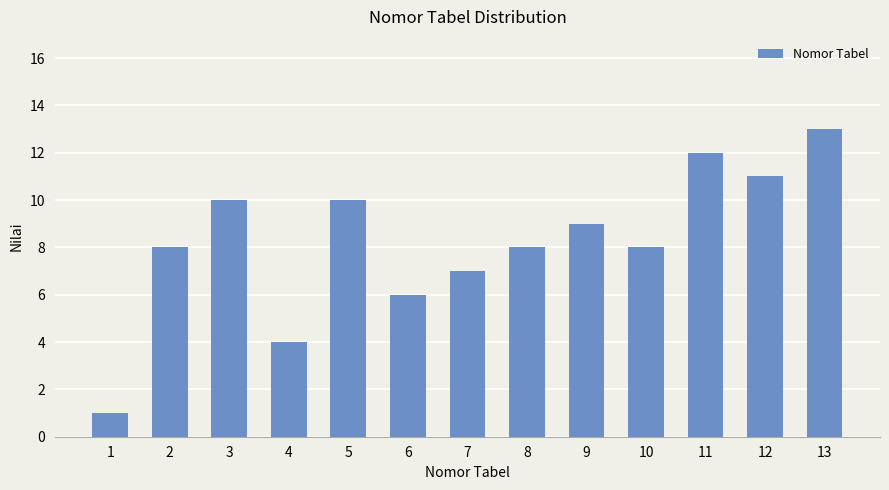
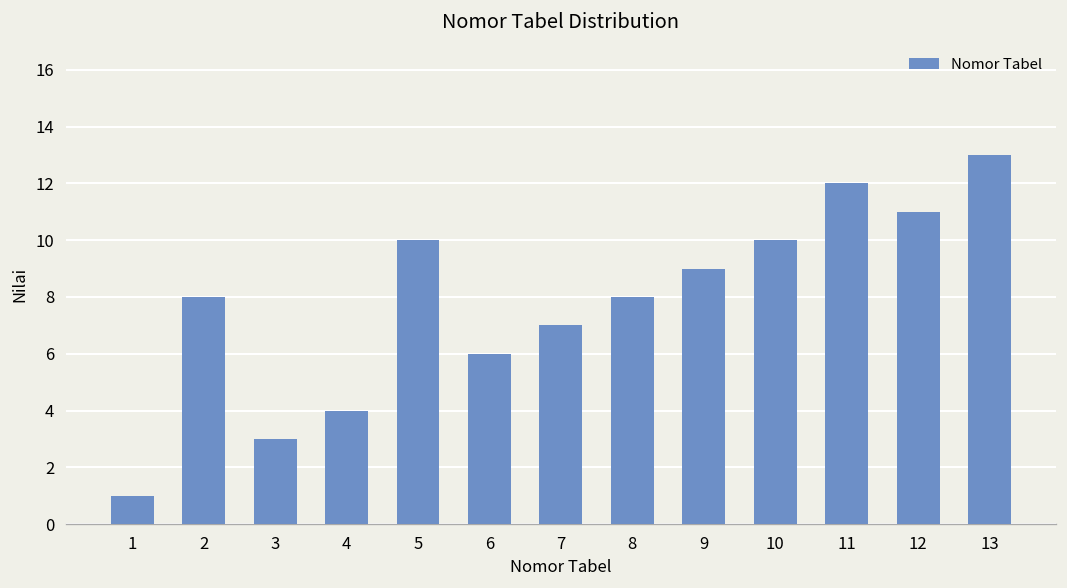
  {
    "1": 1,
    "2": 8,
-   "3": 10,
+   "3": 3,
    "4": 4,
    "5": 10,
    "6": 6,
    "7": 7,
    "8": 8,
    "9": 9,
-   "10": 8,
+   "10": 10,
    "11": 12,
    "12": 11,
    "13": 13
  }
